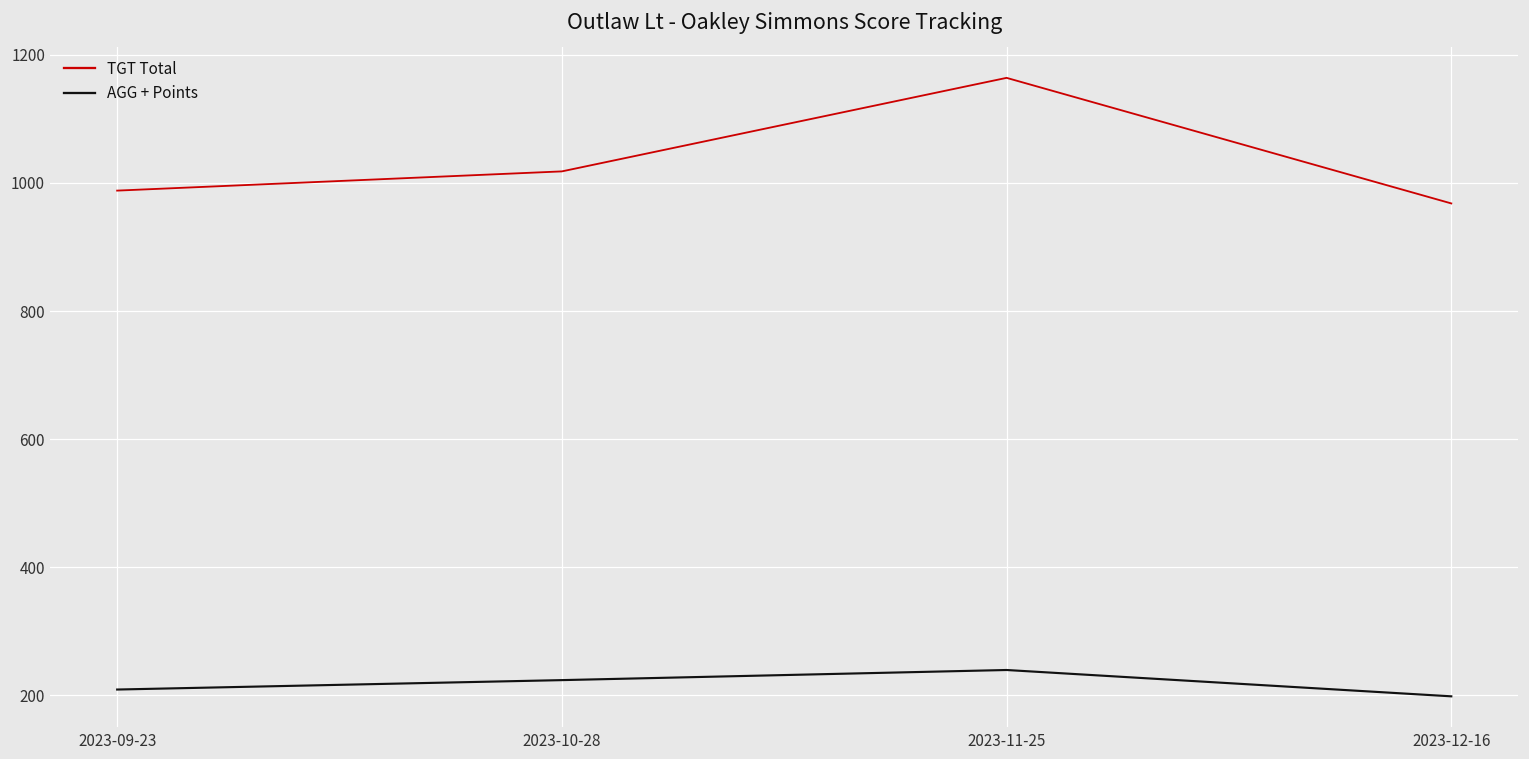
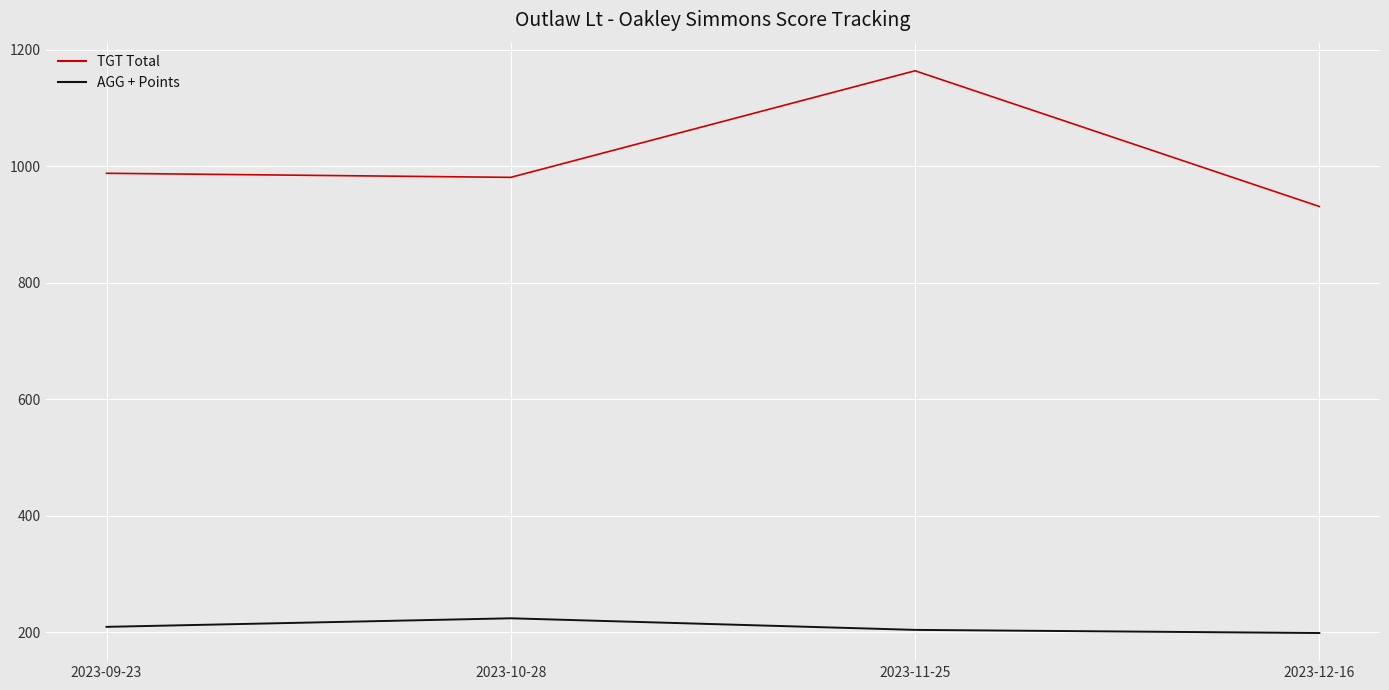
  {
    "TGT Total": {
      "2023-09-23": 990,
-     "2023-10-28": 1020,
+     "2023-10-28": 980,
      "2023-11-25": 1160,
-     "2023-12-16": 970
+     "2023-12-16": 930
    },
    "AGG + Points": {
      "2023-09-23": 210,
      "2023-10-28": 220,
-     "2023-11-25": 240,
+     "2023-11-25": 200,
      "2023-12-16": 200
    }
  }
